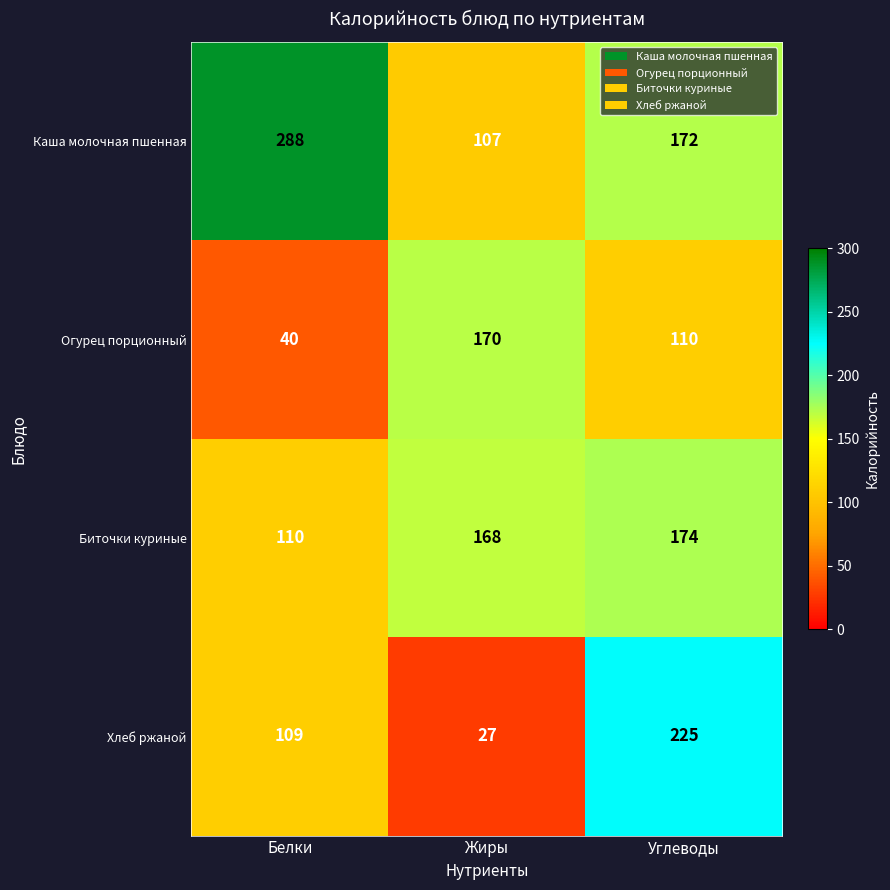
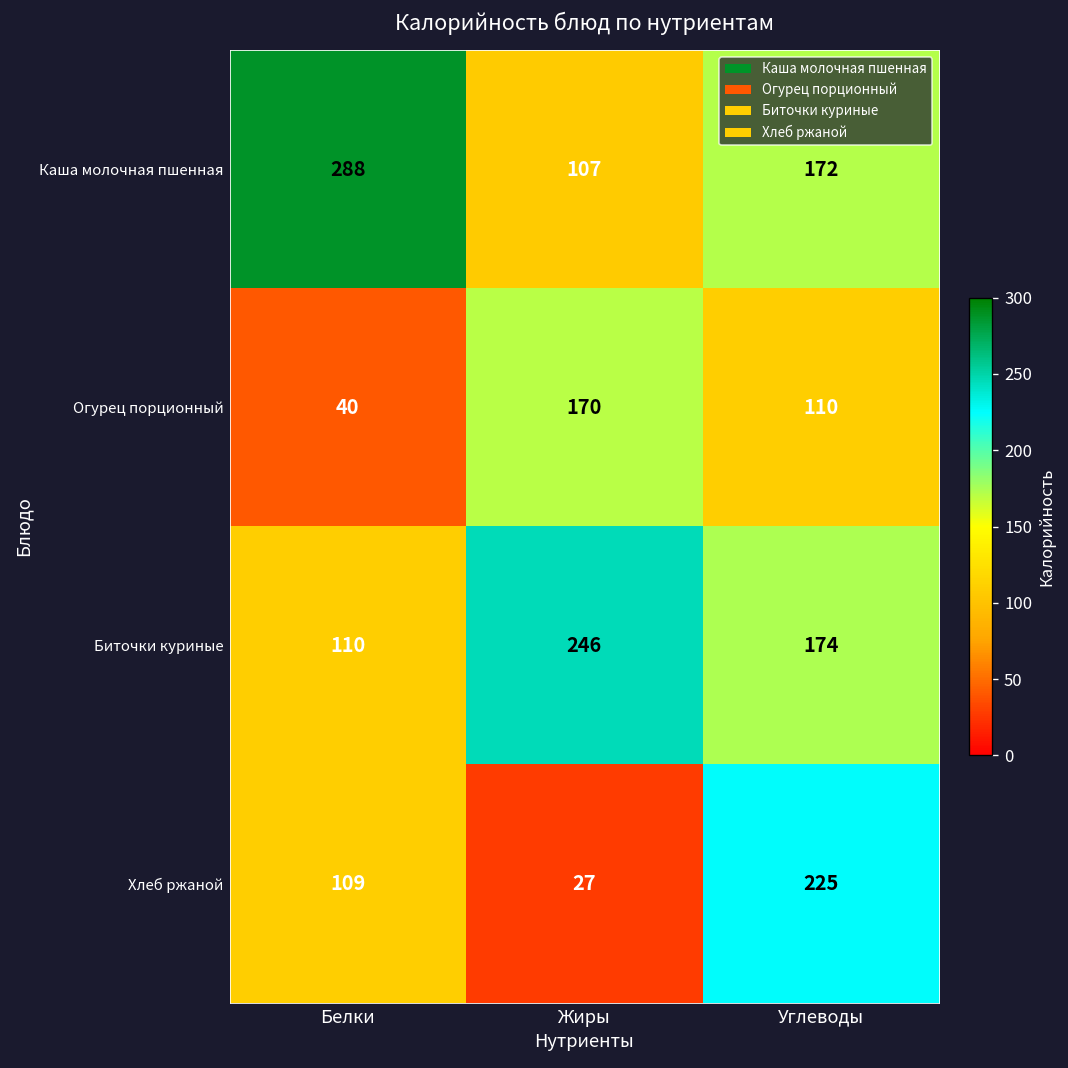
  {
    "Каша молочная пшенная": {
      "Белки": 288,
      "Жиры": 107,
      "Углеводы": 172
    },
    "Огурец порционный": {
      "Белки": 40,
      "Жиры": 170,
      "Углеводы": 110
    },
    "Биточки куриные": {
      "Белки": 110,
-     "Жиры": 168,
+     "Жиры": 246,
      "Углеводы": 174
    },
    "Хлеб ржаной": {
      "Белки": 109,
      "Жиры": 27,
      "Углеводы": 225
    }
  }
